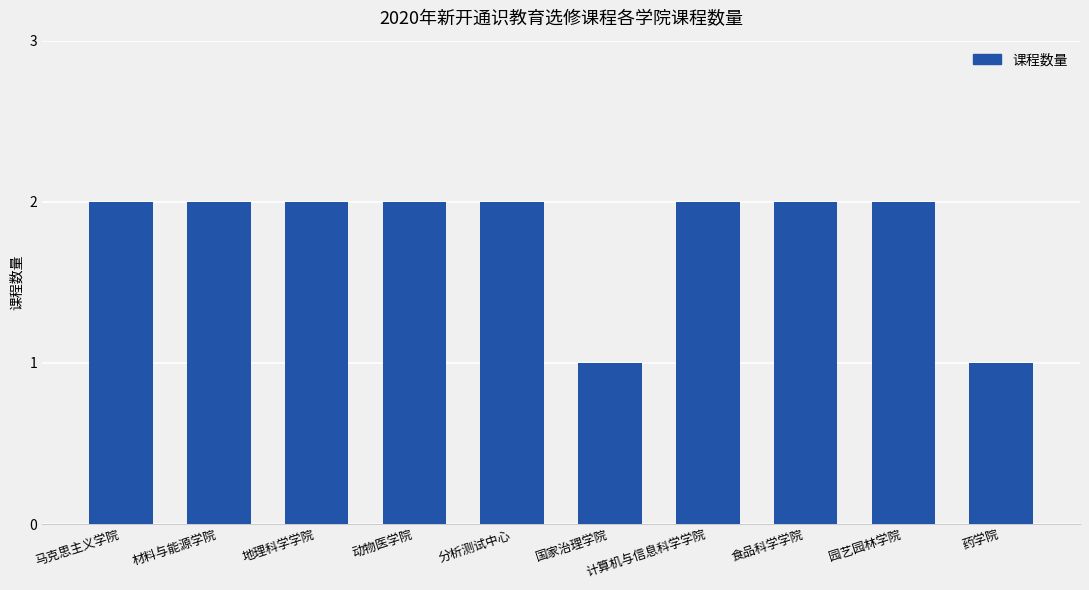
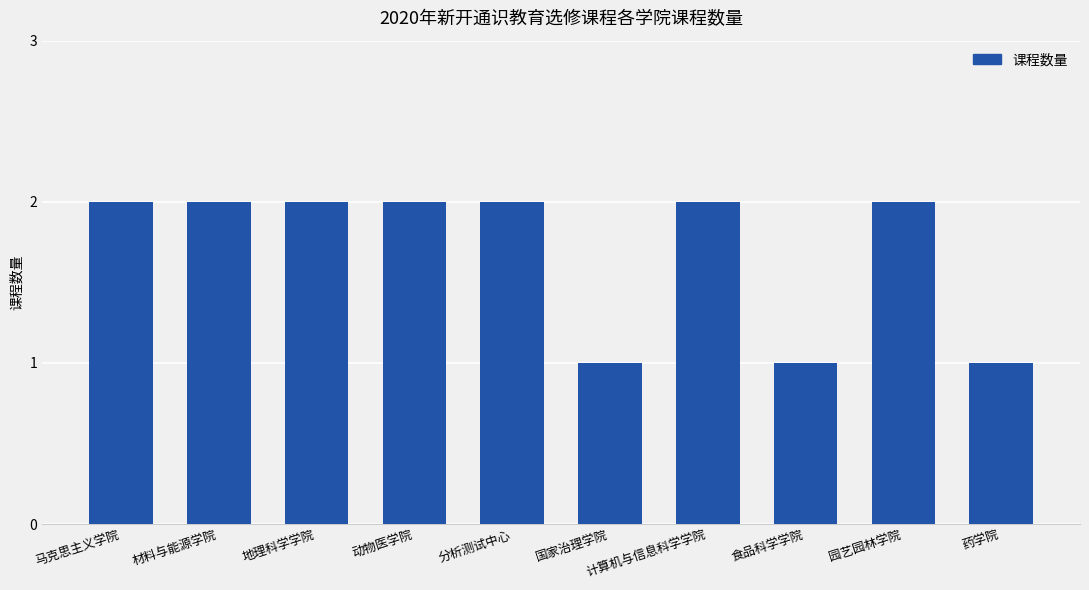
  {
    "马克思主义学院": 2,
    "材料与能源学院": 2,
    "地理科学学院": 2,
    "动物医学院": 2,
    "分析测试中心": 2,
    "国家治理学院": 1,
    "计算机与信息科学学院": 2,
-   "食品科学学院": 2,
+   "食品科学学院": 1,
    "园艺园林学院": 2,
    "药学院": 1
  }
